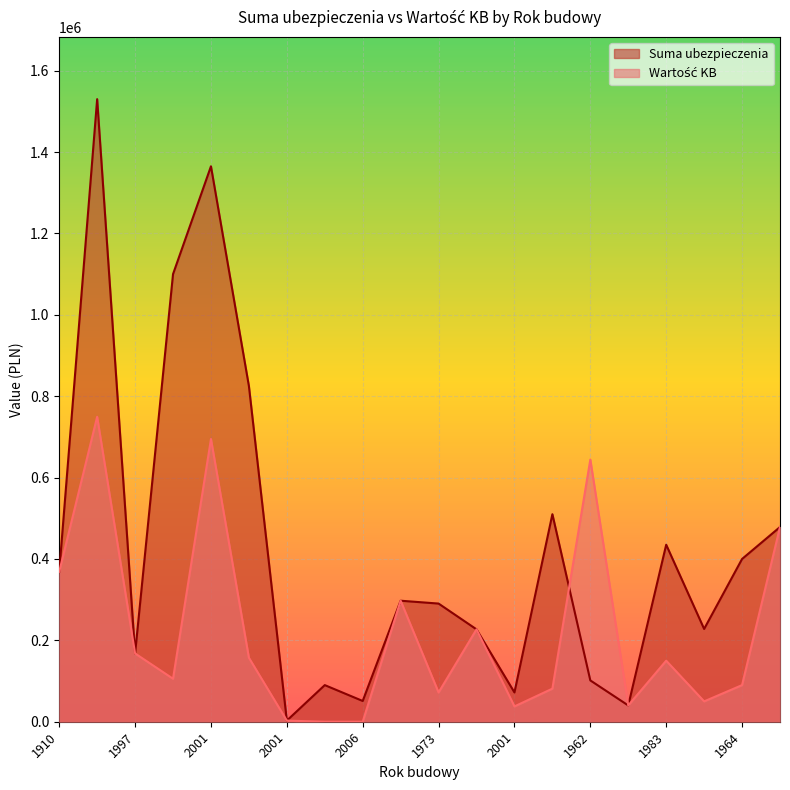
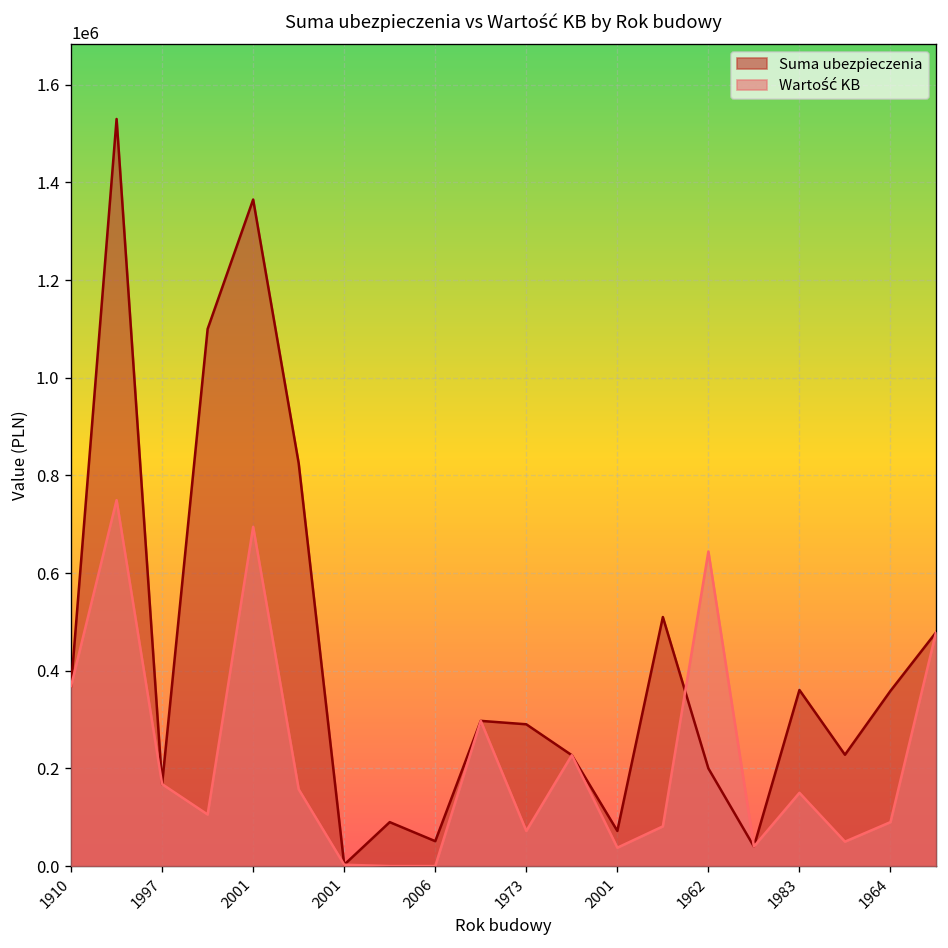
  {
    "Suma ubezpieczenia": {
      "1973": 290000,
-     "1962": 100000,
-     "1983": 440000,
-     "1964": 400000
+     "1962": 200000,
+     "1983": 360000,
+     "1964": 360000
    },
    "Wartość KB": {
      "1973": 70000,
      "1962": 640000,
      "1983": 150000,
      "1964": 90000
    }
  }
